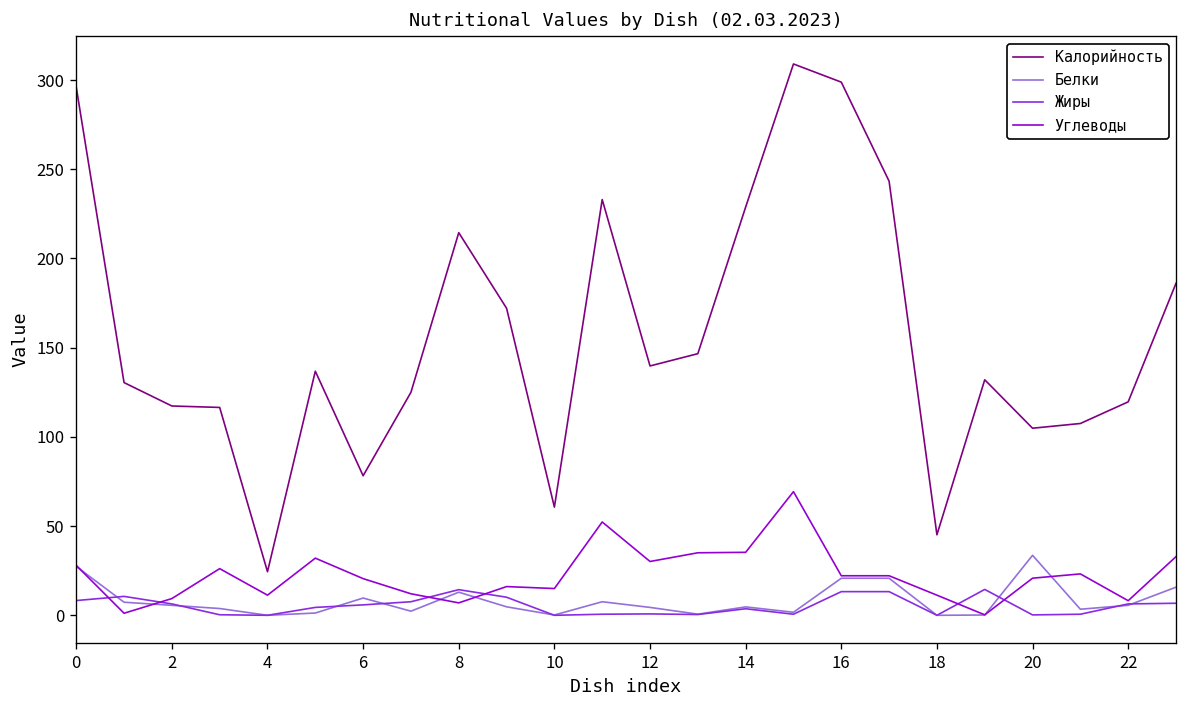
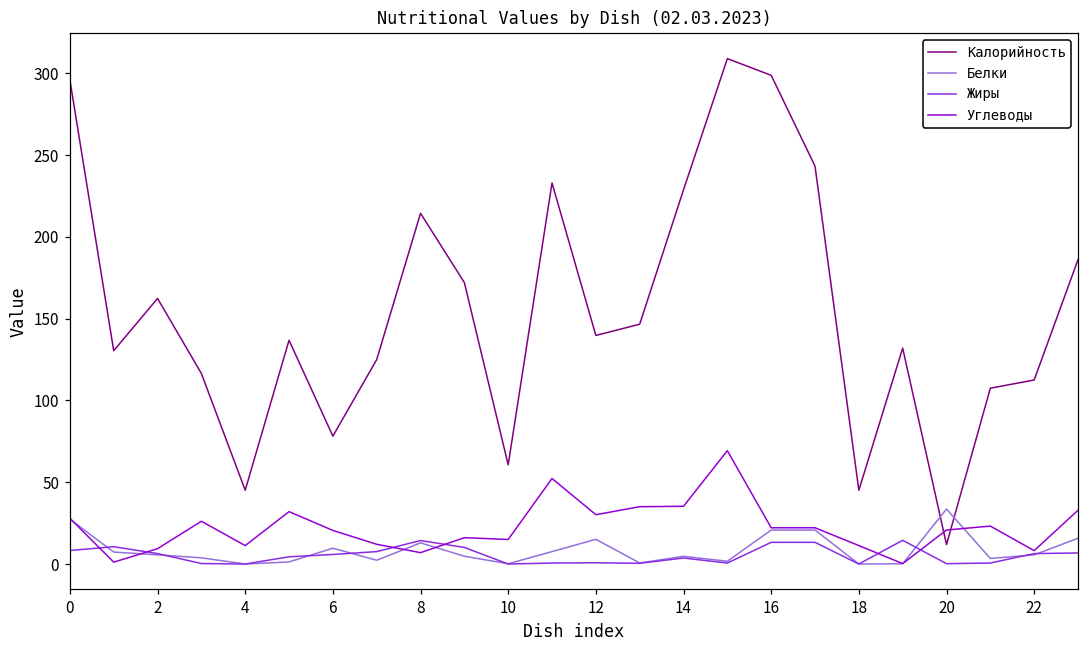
  {
    "Калорийность": {
      "0": 296,
-     "2": 117,
-     "4": 24,
+     "2": 162,
+     "4": 45,
      "6": 78,
      "8": 214,
      "10": 61,
      "12": 140,
      "14": 229,
      "16": 299,
      "18": 45,
-     "20": 105,
-     "22": 120
+     "20": 12,
+     "22": 113
    },
    "Белки": {
      "6": 10,
-     "12": 4,
+     "12": 15,
      "20": 34
    }
  }
